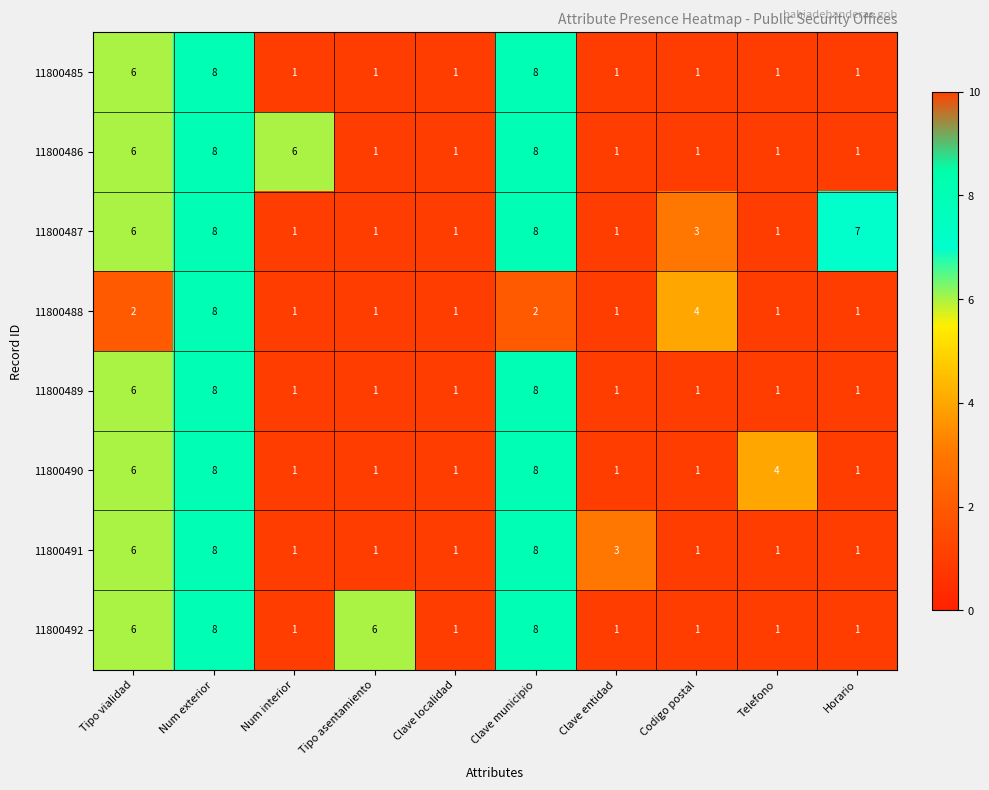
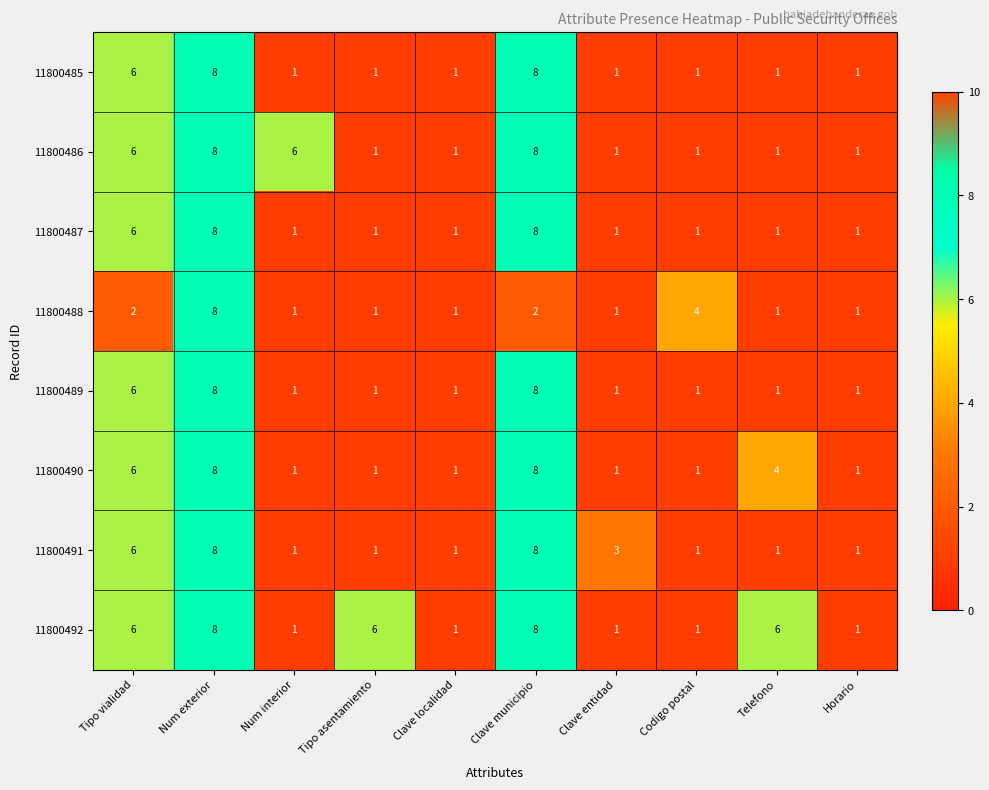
  {
    "11800485": {
      "Tipo vialidad": 6,
      "Num exterior": 8,
      "Num interior": 1,
      "Tipo asentamiento": 1,
      "Clave localidad": 1,
      "Clave municipio": 8,
      "Clave entidad": 1,
      "Codigo postal": 1,
      "Telefono": 1,
      "Horario": 1
    },
    "11800486": {
      "Tipo vialidad": 6,
      "Num exterior": 8,
      "Num interior": 6,
      "Tipo asentamiento": 1,
      "Clave localidad": 1,
      "Clave municipio": 8,
      "Clave entidad": 1,
      "Codigo postal": 1,
      "Telefono": 1,
      "Horario": 1
    },
    "11800487": {
      "Tipo vialidad": 6,
      "Num exterior": 8,
      "Num interior": 1,
      "Tipo asentamiento": 1,
      "Clave localidad": 1,
      "Clave municipio": 8,
      "Clave entidad": 1,
-     "Codigo postal": 3,
+     "Codigo postal": 1,
      "Telefono": 1,
-     "Horario": 7
+     "Horario": 1
    },
    "11800488": {
      "Tipo vialidad": 2,
      "Num exterior": 8,
      "Num interior": 1,
      "Tipo asentamiento": 1,
      "Clave localidad": 1,
      "Clave municipio": 2,
      "Clave entidad": 1,
      "Codigo postal": 4,
      "Telefono": 1,
      "Horario": 1
    },
    "11800489": {
      "Tipo vialidad": 6,
      "Num exterior": 8,
      "Num interior": 1,
      "Tipo asentamiento": 1,
      "Clave localidad": 1,
      "Clave municipio": 8,
      "Clave entidad": 1,
      "Codigo postal": 1,
      "Telefono": 1,
      "Horario": 1
    },
    "11800490": {
      "Tipo vialidad": 6,
      "Num exterior": 8,
      "Num interior": 1,
      "Tipo asentamiento": 1,
      "Clave localidad": 1,
      "Clave municipio": 8,
      "Clave entidad": 1,
      "Codigo postal": 1,
      "Telefono": 4,
      "Horario": 1
    },
    "11800491": {
      "Tipo vialidad": 6,
      "Num exterior": 8,
      "Num interior": 1,
      "Tipo asentamiento": 1,
      "Clave localidad": 1,
      "Clave municipio": 8,
      "Clave entidad": 3,
      "Codigo postal": 1,
      "Telefono": 1,
      "Horario": 1
    },
    "11800492": {
      "Tipo vialidad": 6,
      "Num exterior": 8,
      "Num interior": 1,
      "Tipo asentamiento": 6,
      "Clave localidad": 1,
      "Clave municipio": 8,
      "Clave entidad": 1,
      "Codigo postal": 1,
-     "Telefono": 1,
+     "Telefono": 6,
      "Horario": 1
    }
  }
